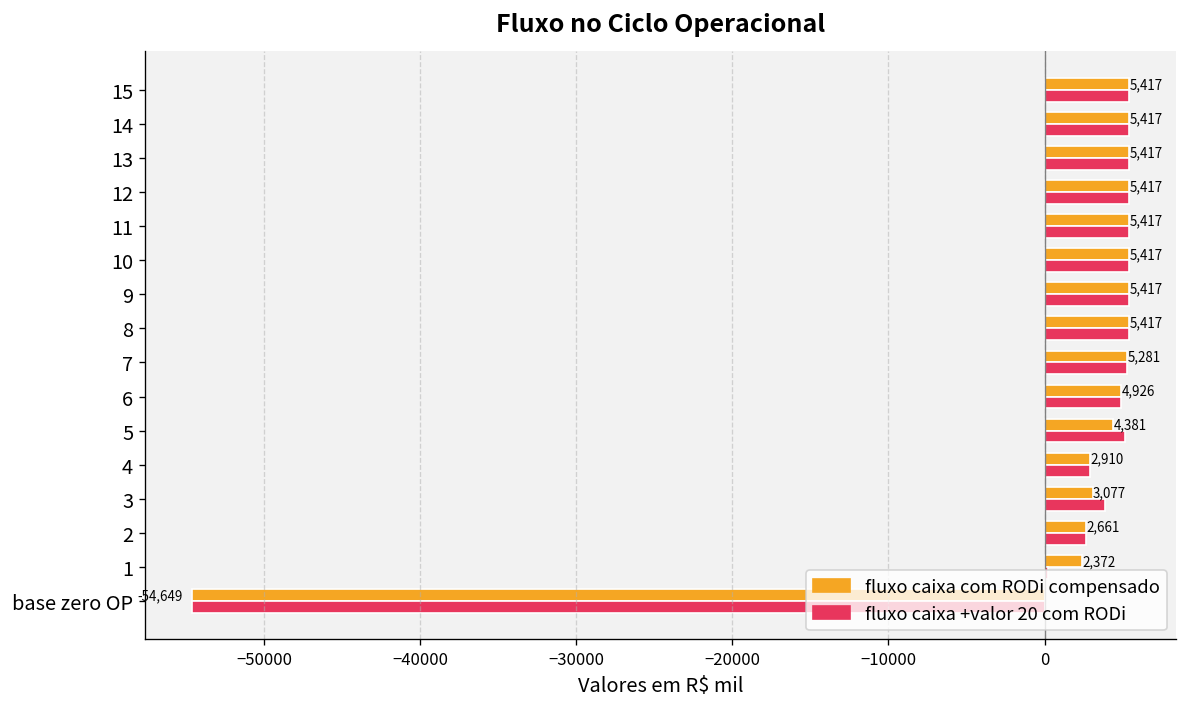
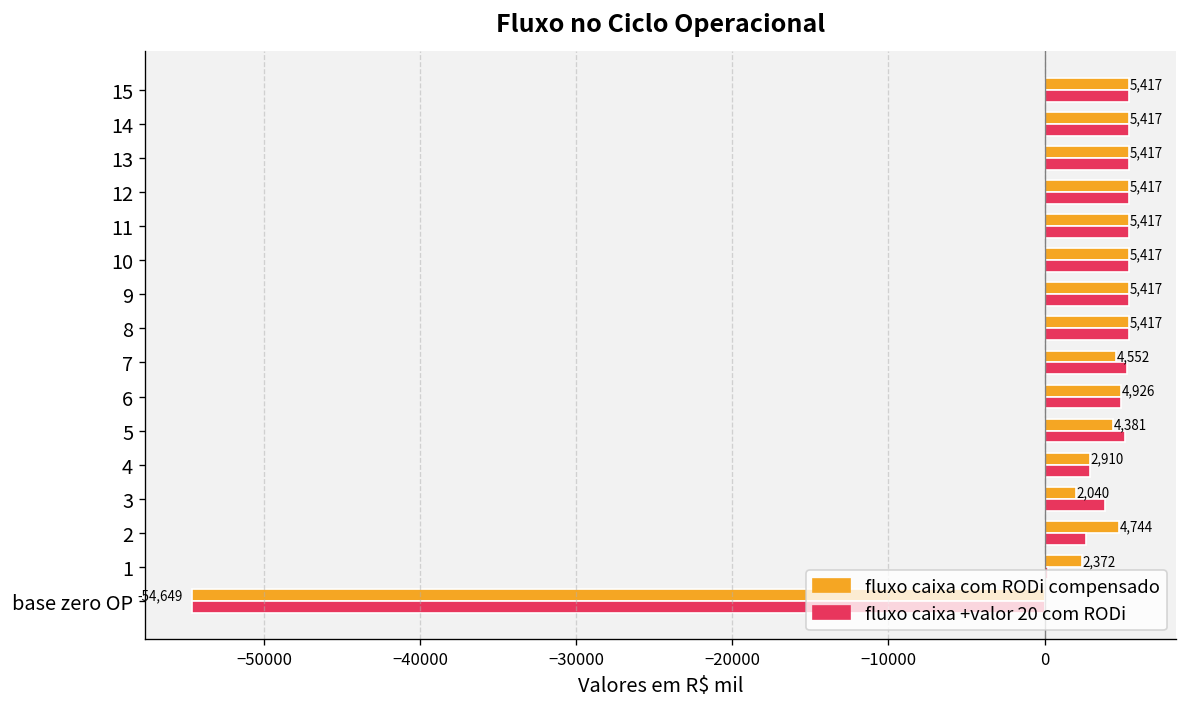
  {
    "fluxo caixa com RODi compensado": {
      "15": "5,417",
      "14": "5,417",
      "13": "5,417",
      "12": "5,417",
      "11": "5,417",
      "10": "5,417",
      "9": "5,417",
      "8": "5,417",
-     "7": "5,281",
+     "7": "4,552",
      "6": "4,926",
      "5": "4,381",
      "4": "2,910",
-     "3": "3,077",
-     "2": "2,661",
+     "3": "2,040",
+     "2": "4,744",
      "base zero OP": "-54,649"
    },
    "fluxo caixa +valor 20 com RODi": {
      "7": "5300",
      "5": "5200",
      "3": "3900",
      "2": "2700"
    }
  }
